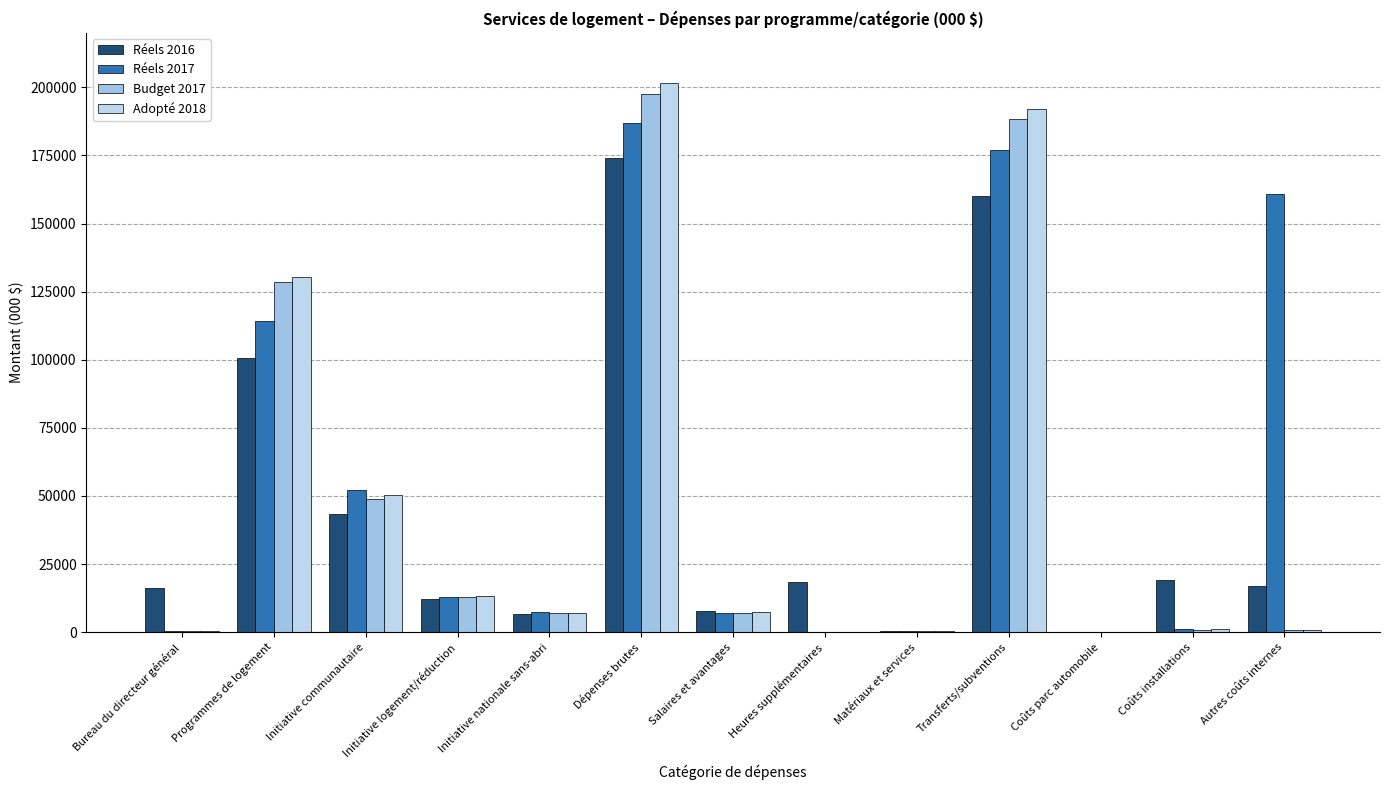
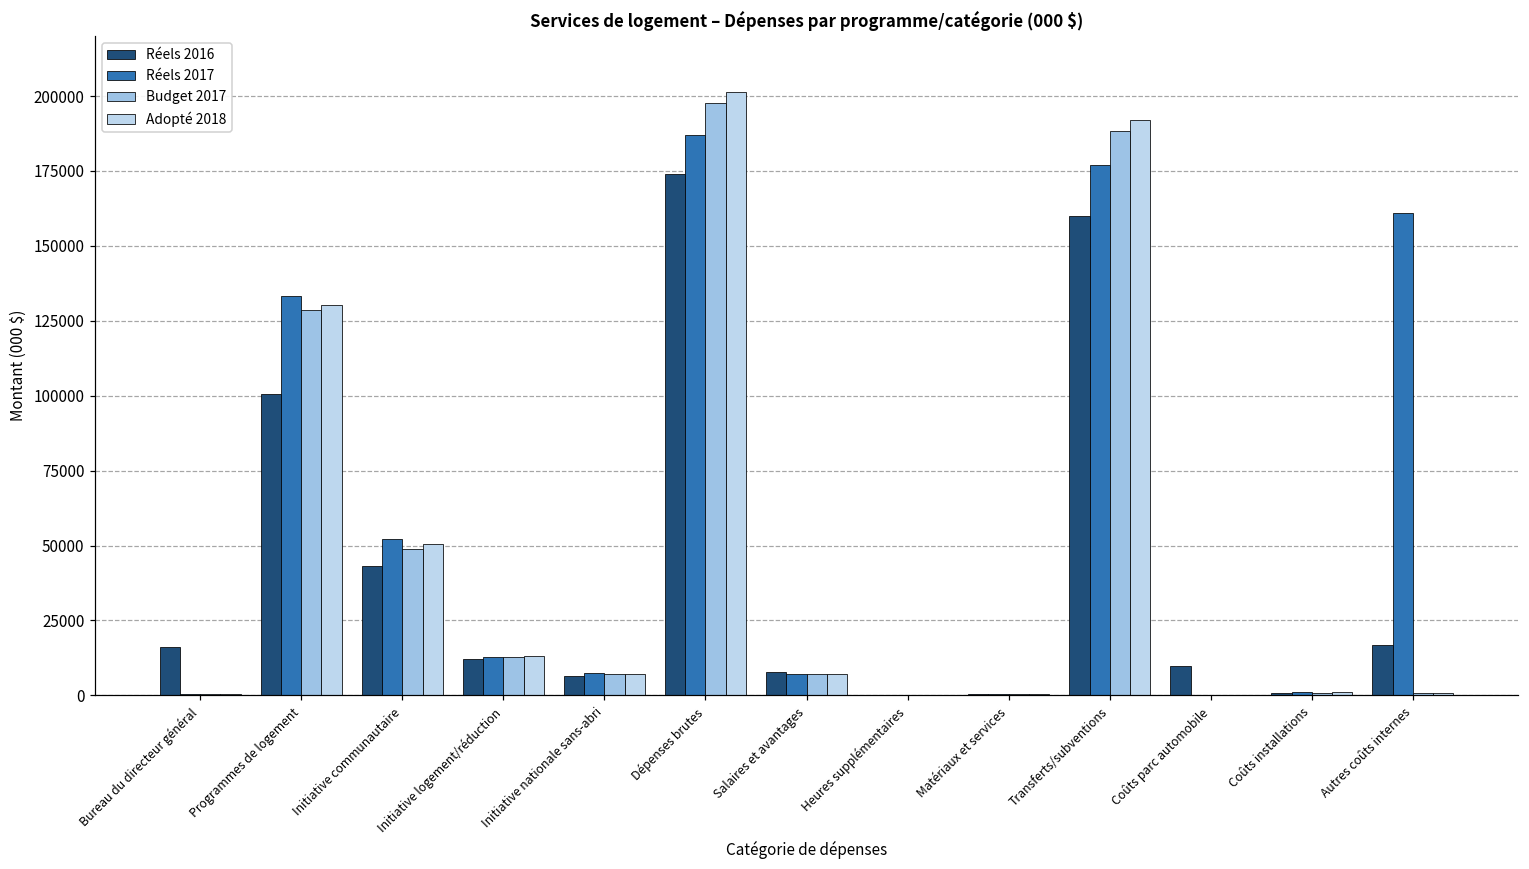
  {
    "Réels 2016": {
      "Bureau du directeur général": 16000,
      "Programmes de logement": 101000,
      "Initiative communautaire": 43000,
      "Initiative logement/réduction": 12000,
      "Initiative nationale sans-abri": 7000,
      "Dépenses brutes": 174000,
      "Salaires et avantages": 8000,
-     "Heures supplémentaires": 18000,
+     "Heures supplémentaires": 0,
      "Transferts/subventions": 160000,
-     "Coûts parc automobile": 0,
-     "Coûts installations": 19000,
+     "Coûts parc automobile": 10000,
+     "Coûts installations": 1000,
      "Autres coûts internes": 17000
    },
    "Réels 2017": {
-     "Programmes de logement": 114000,
+     "Programmes de logement": 133000,
      "Initiative communautaire": 52000,
      "Initiative logement/réduction": 13000,
      "Initiative nationale sans-abri": 7000,
      "Dépenses brutes": 187000,
      "Salaires et avantages": 7000,
      "Transferts/subventions": 177000,
      "Coûts installations": 1000,
      "Autres coûts internes": 161000
    }
  }
